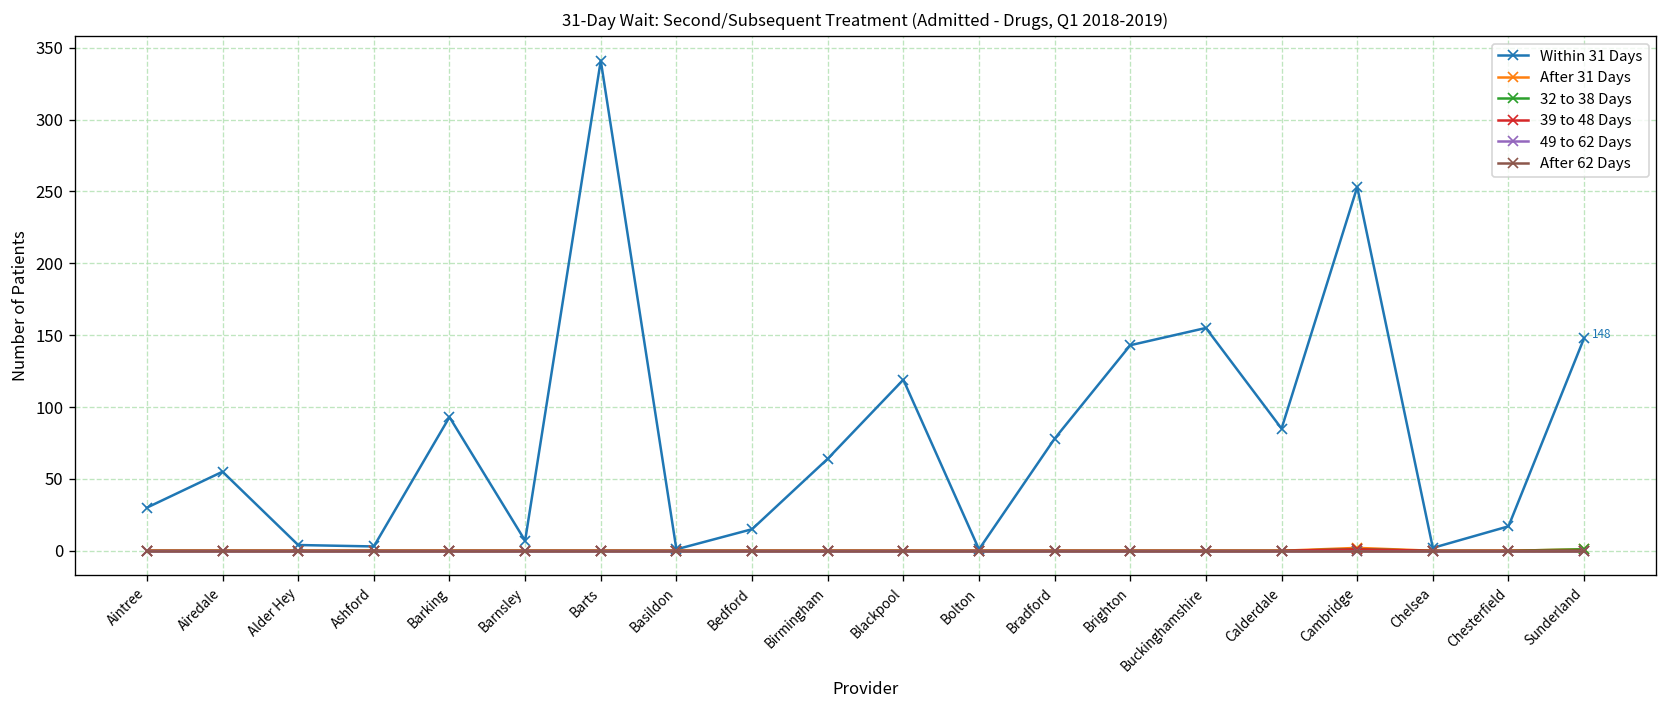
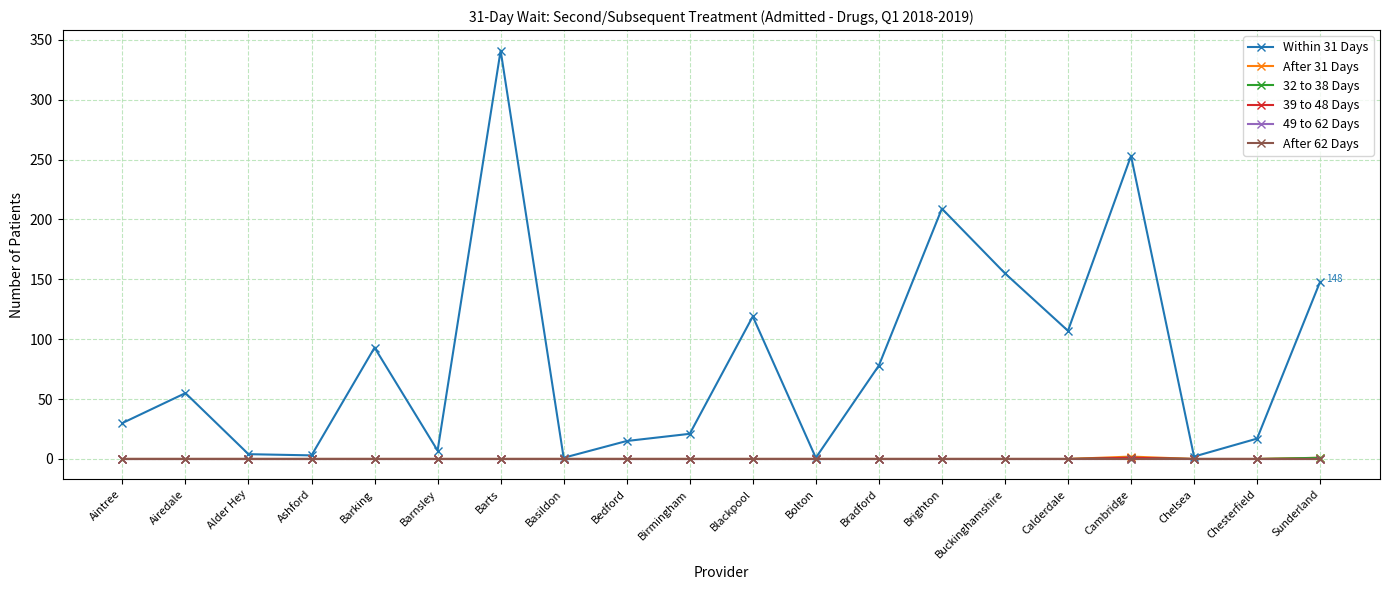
  {
    "Within 31 Days": {
      "Aintree": 30,
      "Airedale": 55,
      "Alder Hey": 4,
      "Ashford": 3,
      "Barking": 93,
      "Barnsley": 7,
      "Barts": 341,
      "Bedford": 15,
-     "Birmingham": 64,
+     "Birmingham": 21,
      "Blackpool": 119,
      "Bradford": 78,
-     "Brighton": 143,
+     "Brighton": 209,
      "Buckinghamshire": 155,
-     "Calderdale": 85,
+     "Calderdale": 107,
      "Cambridge": 253,
      "Chesterfield": 17
    }
  }
